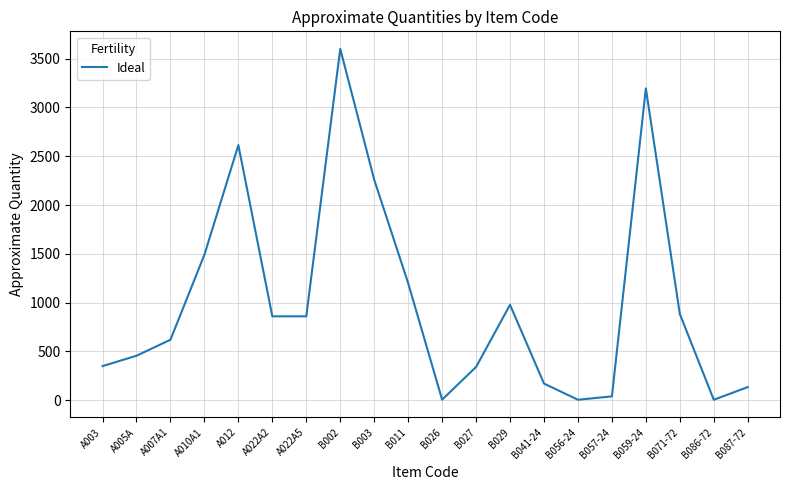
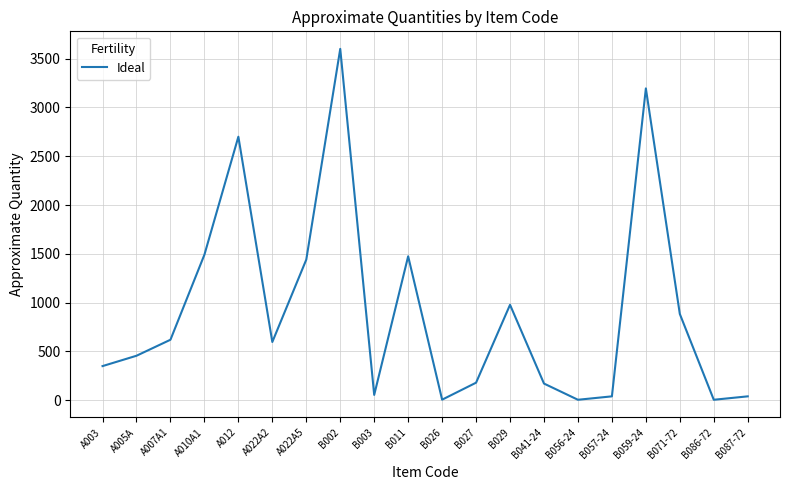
  {
    "A003": 400,
    "A005A": 500,
    "A007A1": 600,
    "A010A1": 1500,
-   "A012": 2600,
-   "A022A2": 900,
-   "A022A5": 900,
+   "A012": 2700,
+   "A022A2": 600,
+   "A022A5": 1400,
    "B002": 3600,
-   "B003": 2300,
-   "B011": 1200,
+   "B003": 100,
+   "B011": 1500,
    "B026": 0,
-   "B027": 300,
+   "B027": 200,
    "B029": 1000,
    "B041-24": 200,
    "B056-24": 0,
    "B057-24": 0,
    "B059-24": 3200,
    "B071-72": 900,
    "B086-72": 0,
-   "B087-72": 100
+   "B087-72": 0
  }
